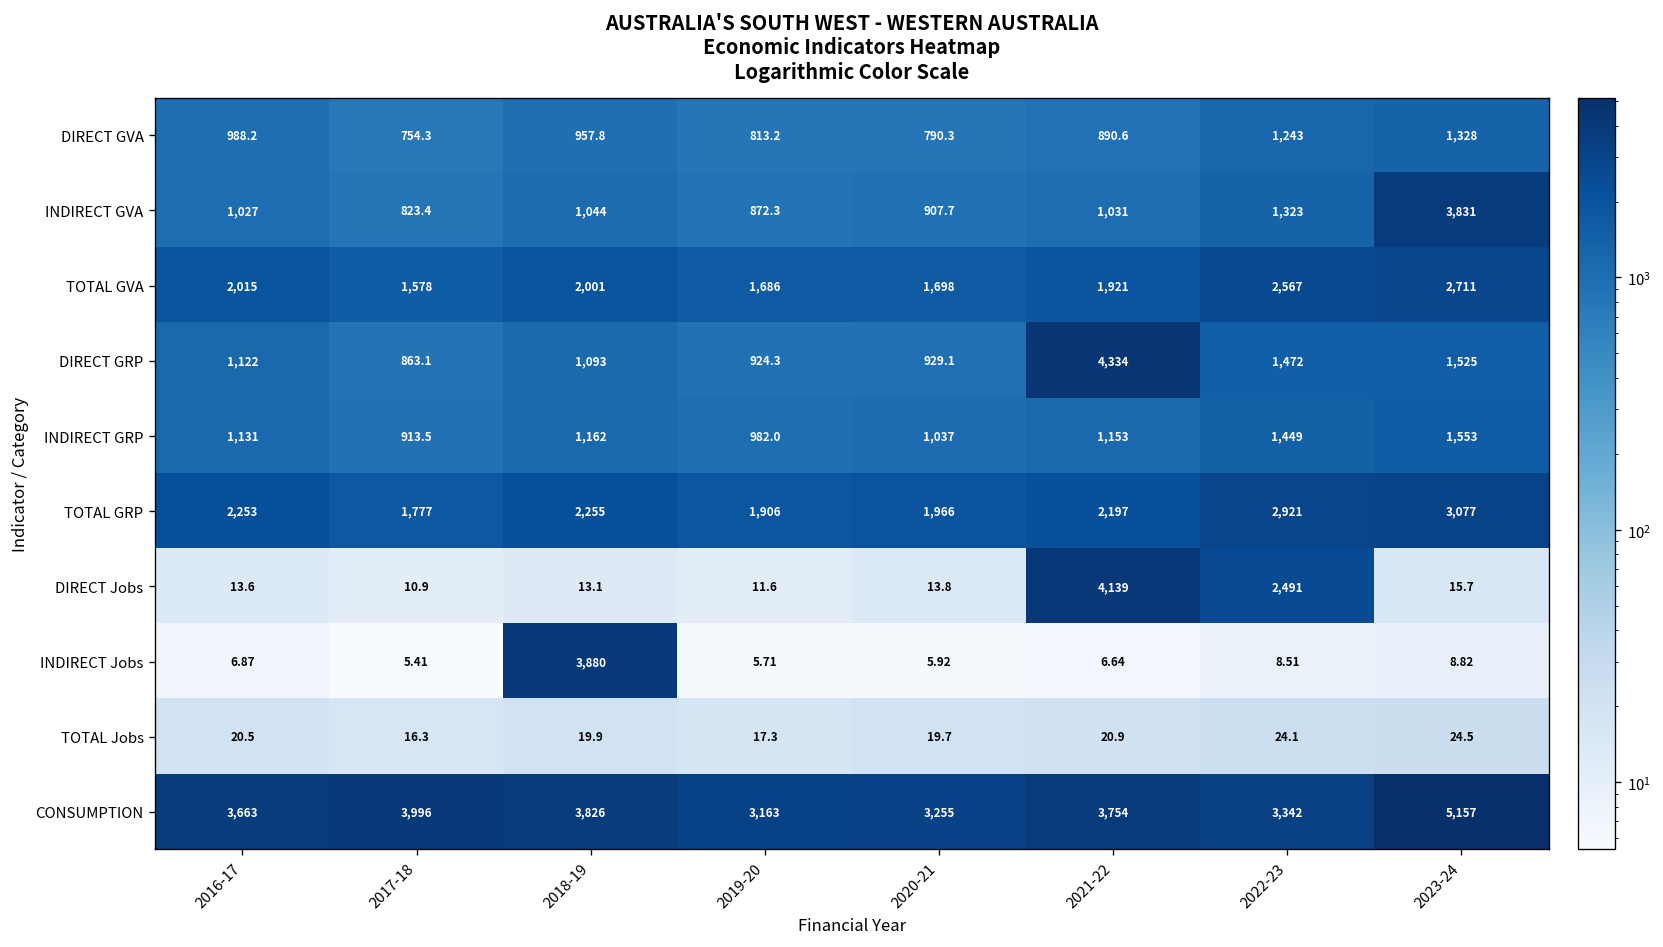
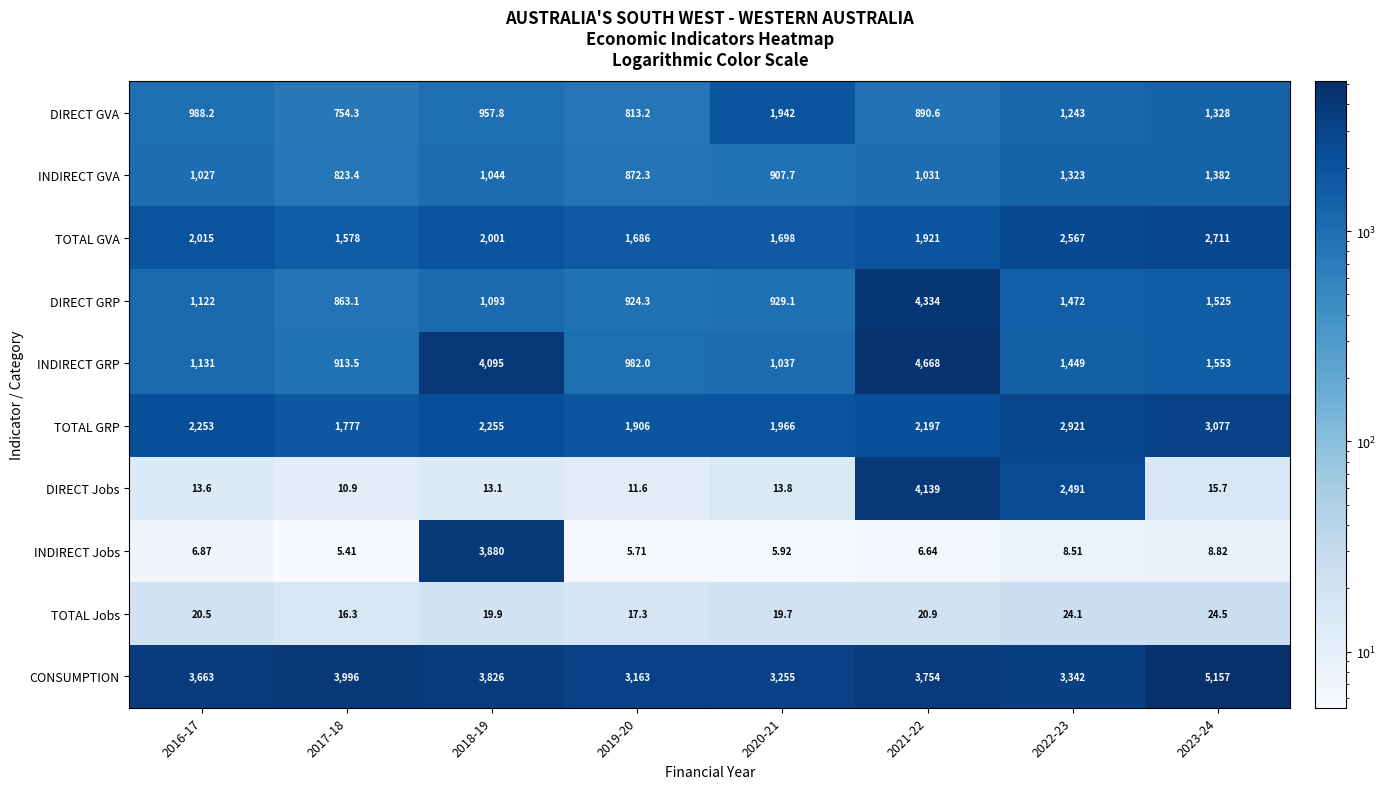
  {
    "DIRECT GVA": {
      "2016-17": "988.2",
      "2017-18": "754.3",
      "2018-19": "957.8",
      "2019-20": "813.2",
-     "2020-21": "790.3",
+     "2020-21": "1,942",
      "2021-22": "890.6",
      "2022-23": "1,243",
      "2023-24": "1,328"
    },
    "INDIRECT GVA": {
      "2016-17": "1,027",
      "2017-18": "823.4",
      "2018-19": "1,044",
      "2019-20": "872.3",
      "2020-21": "907.7",
      "2021-22": "1,031",
      "2022-23": "1,323",
-     "2023-24": "3,831"
+     "2023-24": "1,382"
    },
    "TOTAL GVA": {
      "2016-17": "2,015",
      "2017-18": "1,578",
      "2018-19": "2,001",
      "2019-20": "1,686",
      "2020-21": "1,698",
      "2021-22": "1,921",
      "2022-23": "2,567",
      "2023-24": "2,711"
    },
    "DIRECT GRP": {
      "2016-17": "1,122",
      "2017-18": "863.1",
      "2018-19": "1,093",
      "2019-20": "924.3",
      "2020-21": "929.1",
      "2021-22": "4,334",
      "2022-23": "1,472",
      "2023-24": "1,525"
    },
    "INDIRECT GRP": {
      "2016-17": "1,131",
      "2017-18": "913.5",
-     "2018-19": "1,162",
+     "2018-19": "4,095",
      "2019-20": "982.0",
      "2020-21": "1,037",
-     "2021-22": "1,153",
+     "2021-22": "4,668",
      "2022-23": "1,449",
      "2023-24": "1,553"
    },
    "TOTAL GRP": {
      "2016-17": "2,253",
      "2017-18": "1,777",
      "2018-19": "2,255",
      "2019-20": "1,906",
      "2020-21": "1,966",
      "2021-22": "2,197",
      "2022-23": "2,921",
      "2023-24": "3,077"
    },
    "DIRECT Jobs": {
      "2016-17": "13.6",
      "2017-18": "10.9",
      "2018-19": "13.1",
      "2019-20": "11.6",
      "2020-21": "13.8",
      "2021-22": "4,139",
      "2022-23": "2,491",
      "2023-24": "15.7"
    },
    "INDIRECT Jobs": {
      "2016-17": "6.87",
      "2017-18": "5.41",
      "2018-19": "3,880",
      "2019-20": "5.71",
      "2020-21": "5.92",
      "2021-22": "6.64",
      "2022-23": "8.51",
      "2023-24": "8.82"
    },
    "TOTAL Jobs": {
      "2016-17": "20.5",
      "2017-18": "16.3",
      "2018-19": "19.9",
      "2019-20": "17.3",
      "2020-21": "19.7",
      "2021-22": "20.9",
      "2022-23": "24.1",
      "2023-24": "24.5"
    },
    "CONSUMPTION": {
      "2016-17": "3,663",
      "2017-18": "3,996",
      "2018-19": "3,826",
      "2019-20": "3,163",
      "2020-21": "3,255",
      "2021-22": "3,754",
      "2022-23": "3,342",
      "2023-24": "5,157"
    }
  }
